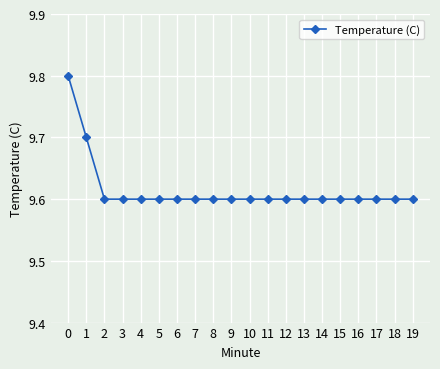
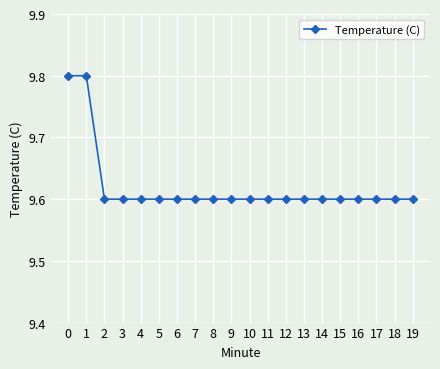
  {
    "0": 9.8,
-   "1": 9.7,
+   "1": 9.8,
    "2": 9.6,
    "3": 9.6,
    "4": 9.6,
    "5": 9.6,
    "6": 9.6,
    "7": 9.6,
    "8": 9.6,
    "9": 9.6,
    "10": 9.6,
    "11": 9.6,
    "12": 9.6,
    "13": 9.6,
    "14": 9.6,
    "15": 9.6,
    "16": 9.6,
    "17": 9.6,
    "18": 9.6,
    "19": 9.6
  }
